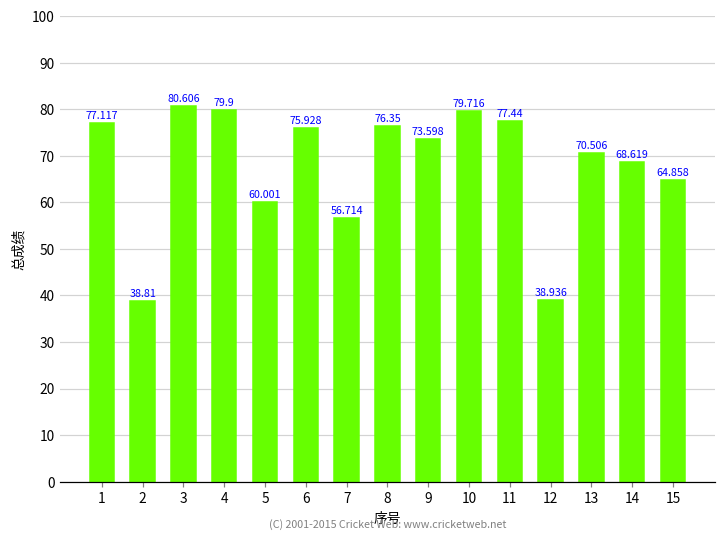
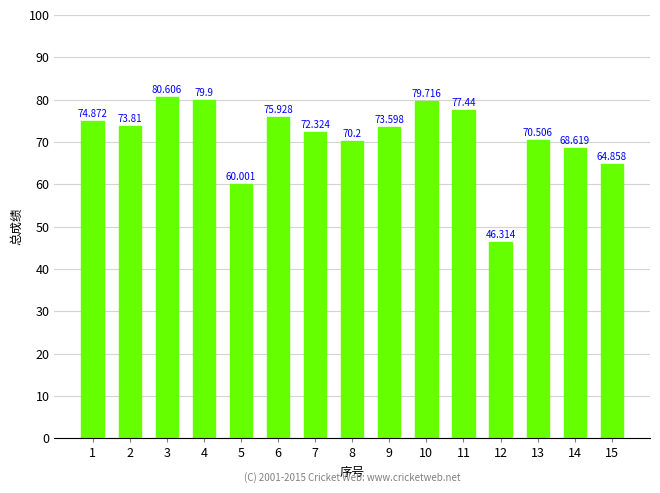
  {
-   "1": 77.117,
-   "2": 38.81,
+   "1": 74.872,
+   "2": 73.81,
    "3": 80.606,
    "4": 79.9,
    "5": 60.001,
    "6": 75.928,
-   "7": 56.714,
-   "8": 76.35,
+   "7": 72.324,
+   "8": 70.2,
    "9": 73.598,
    "10": 79.716,
    "11": 77.44,
-   "12": 38.936,
+   "12": 46.314,
    "13": 70.506,
    "14": 68.619,
    "15": 64.858
  }
